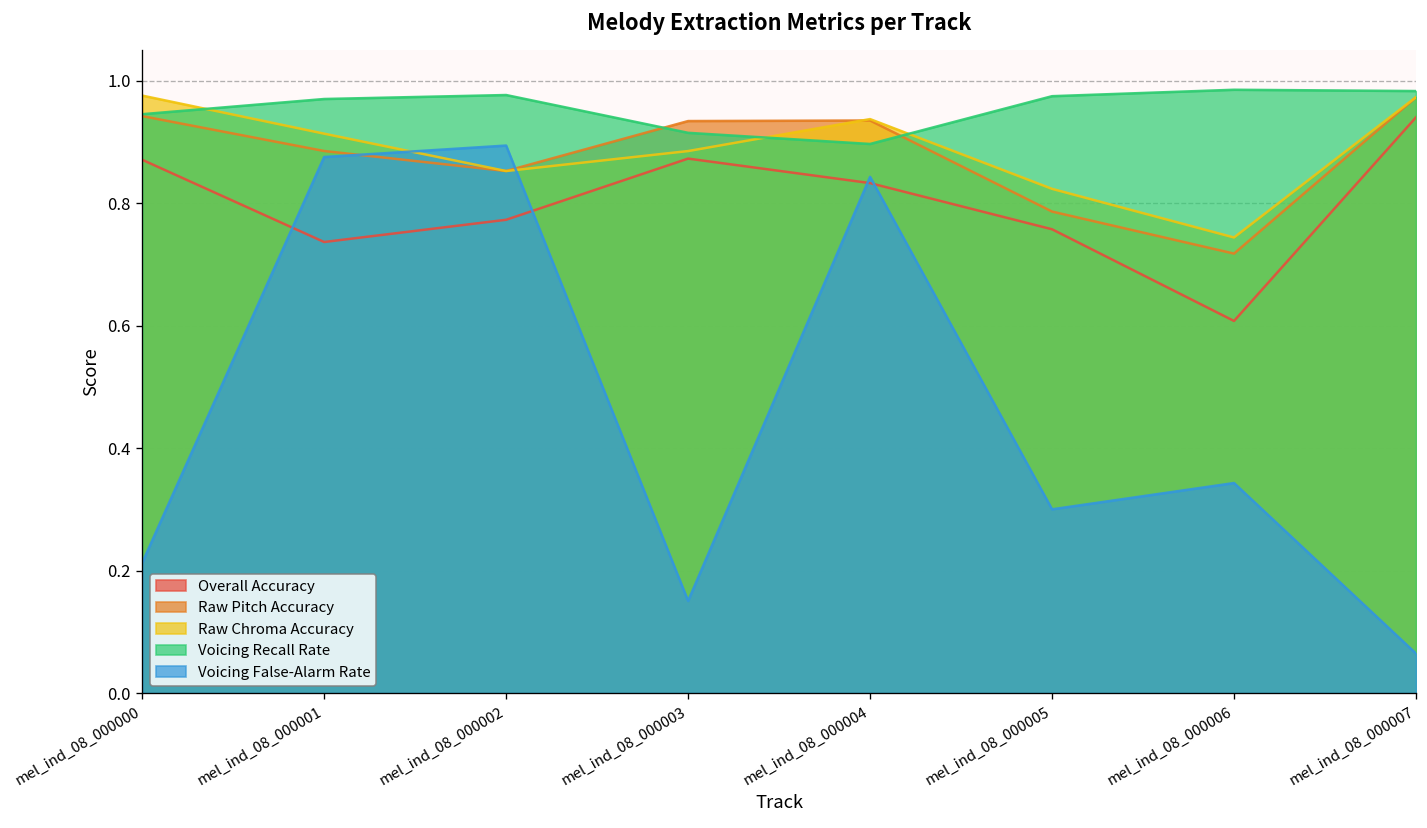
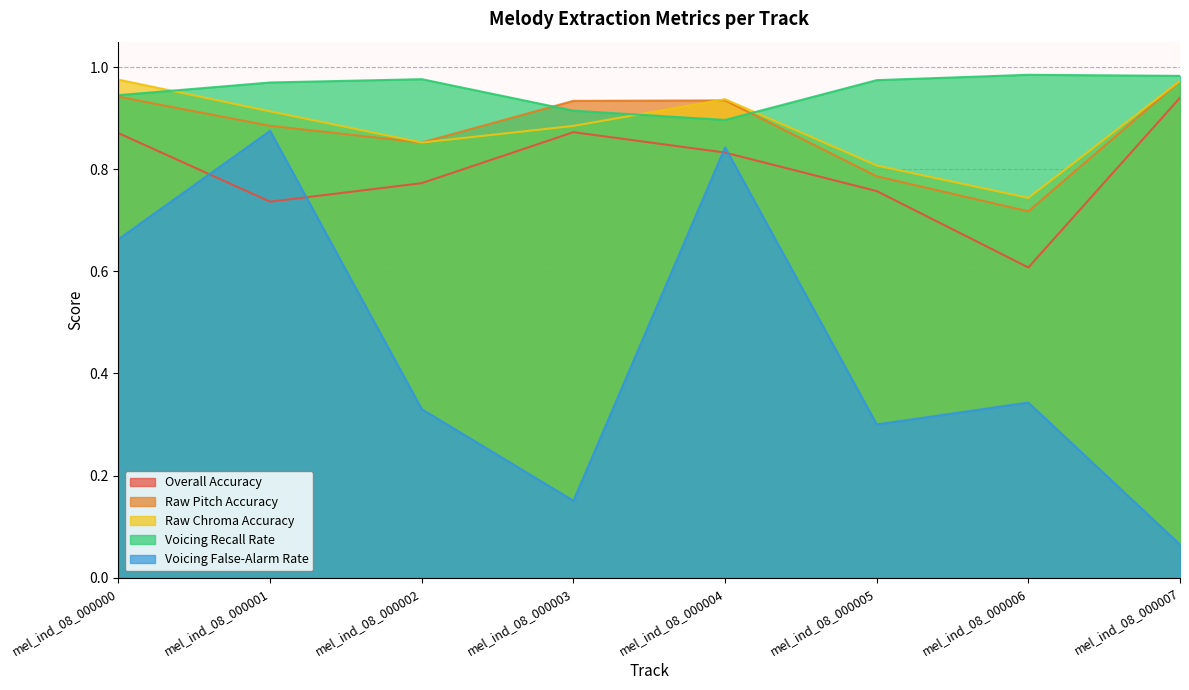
  {
    "Raw Chroma Accuracy": {
      "mel_ind_08_000000": 0.98,
      "mel_ind_08_000001": 0.91,
      "mel_ind_08_000003": 0.89,
-     "mel_ind_08_000005": 0.82,
+     "mel_ind_08_000005": 0.81,
      "mel_ind_08_000006": 0.74
    },
    "Voicing Recall Rate": {
      "mel_ind_08_000001": 0.97,
      "mel_ind_08_000002": 0.98,
      "mel_ind_08_000003": 0.91,
      "mel_ind_08_000004": 0.90,
      "mel_ind_08_000005": 0.97,
      "mel_ind_08_000006": 0.99,
      "mel_ind_08_000007": 0.98
    },
    "Voicing False-Alarm Rate": {
-     "mel_ind_08_000000": 0.21,
+     "mel_ind_08_000000": 0.66,
      "mel_ind_08_000001": 0.88,
-     "mel_ind_08_000002": 0.89,
+     "mel_ind_08_000002": 0.33,
      "mel_ind_08_000003": 0.15,
      "mel_ind_08_000004": 0.84,
      "mel_ind_08_000005": 0.30,
      "mel_ind_08_000006": 0.34,
      "mel_ind_08_000007": 0.06
    }
  }
